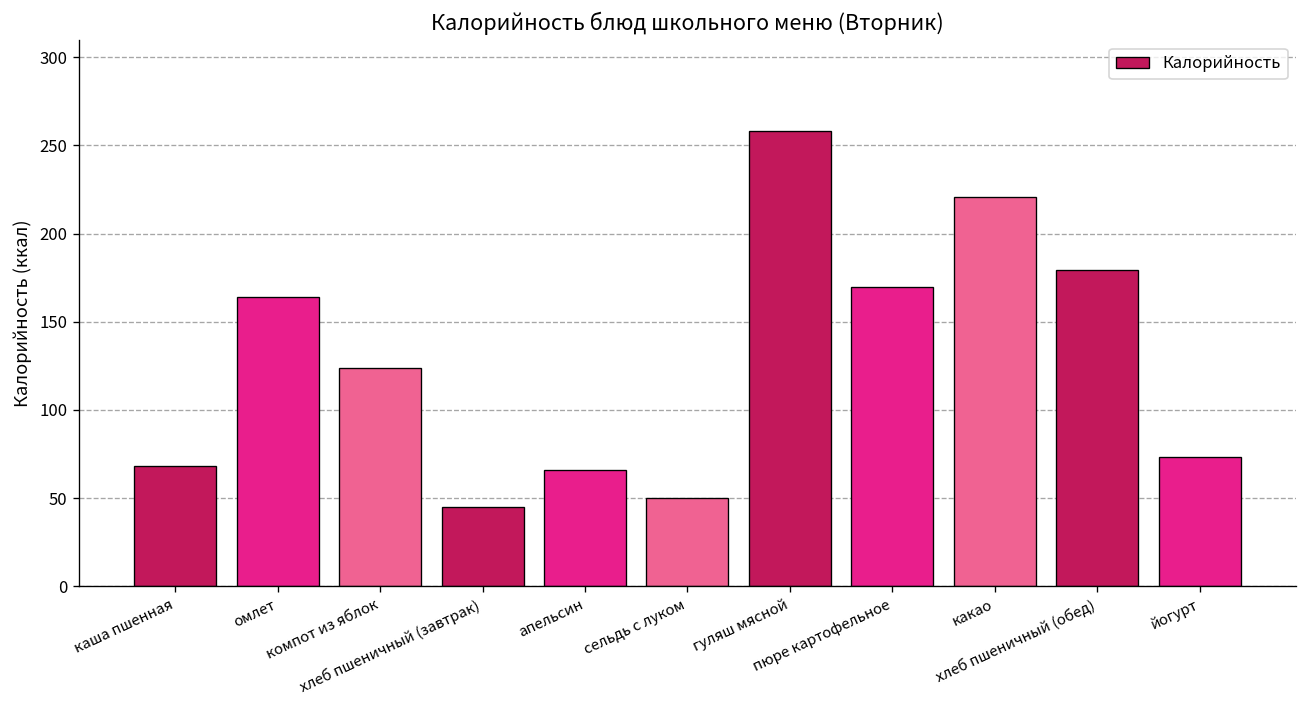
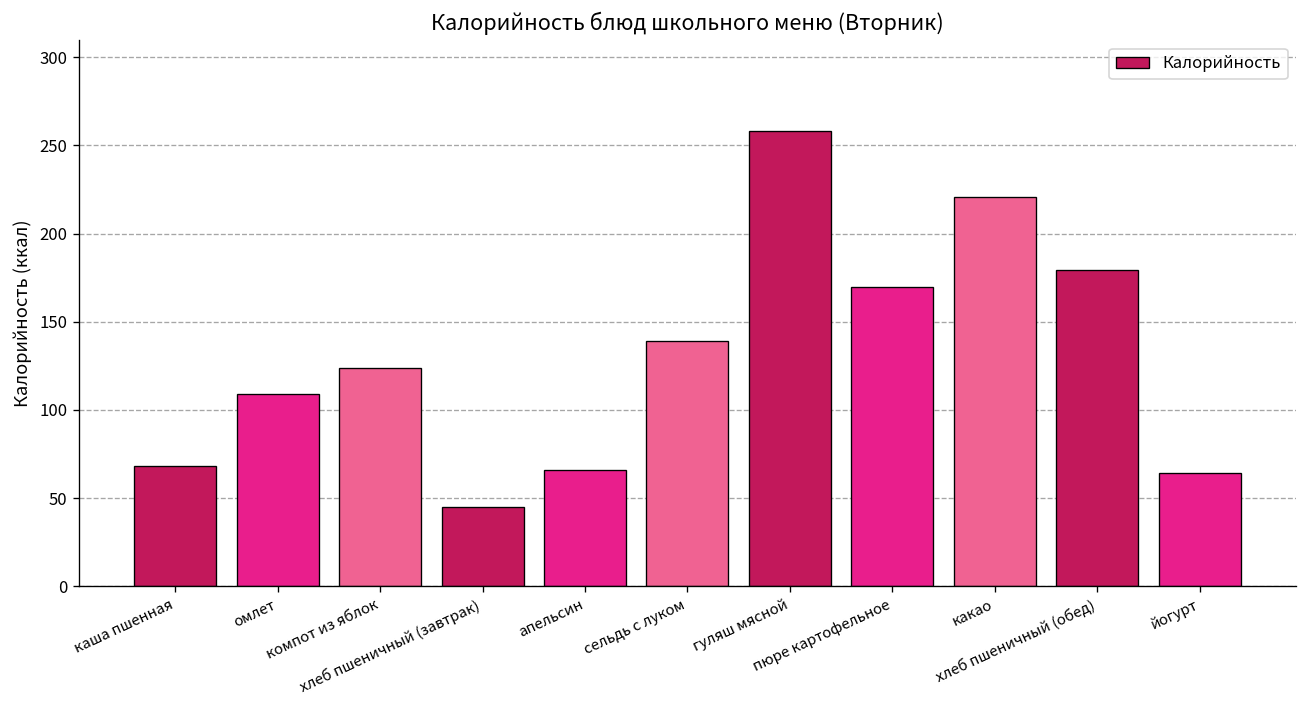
  {
    "каша пшенная": 68,
-   "омлет": 164,
+   "омлет": 109,
    "компот из яблок": 124,
    "хлеб пшеничный (завтрак)": 45,
    "апельсин": 66,
-   "сельдь с луком": 50,
+   "сельдь с луком": 139,
    "гуляш мясной": 258,
    "пюре картофельное": 170,
    "какао": 221,
    "хлеб пшеничный (обед)": 180,
-   "йогурт": 73
+   "йогурт": 64
  }
